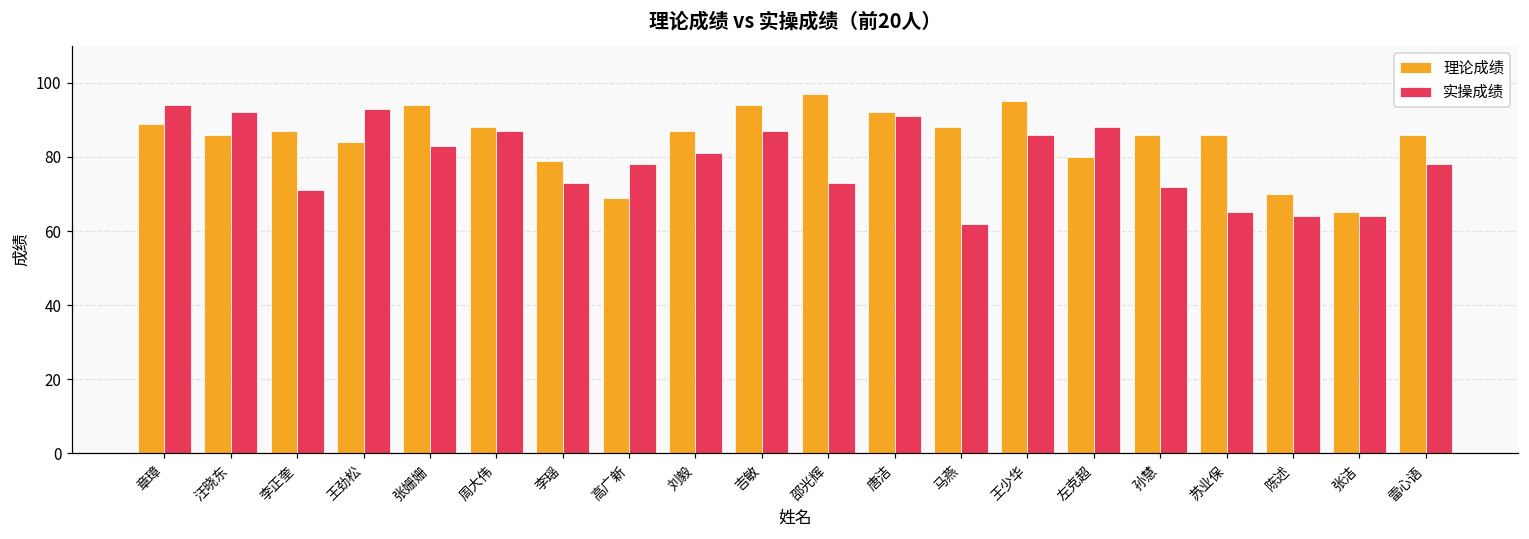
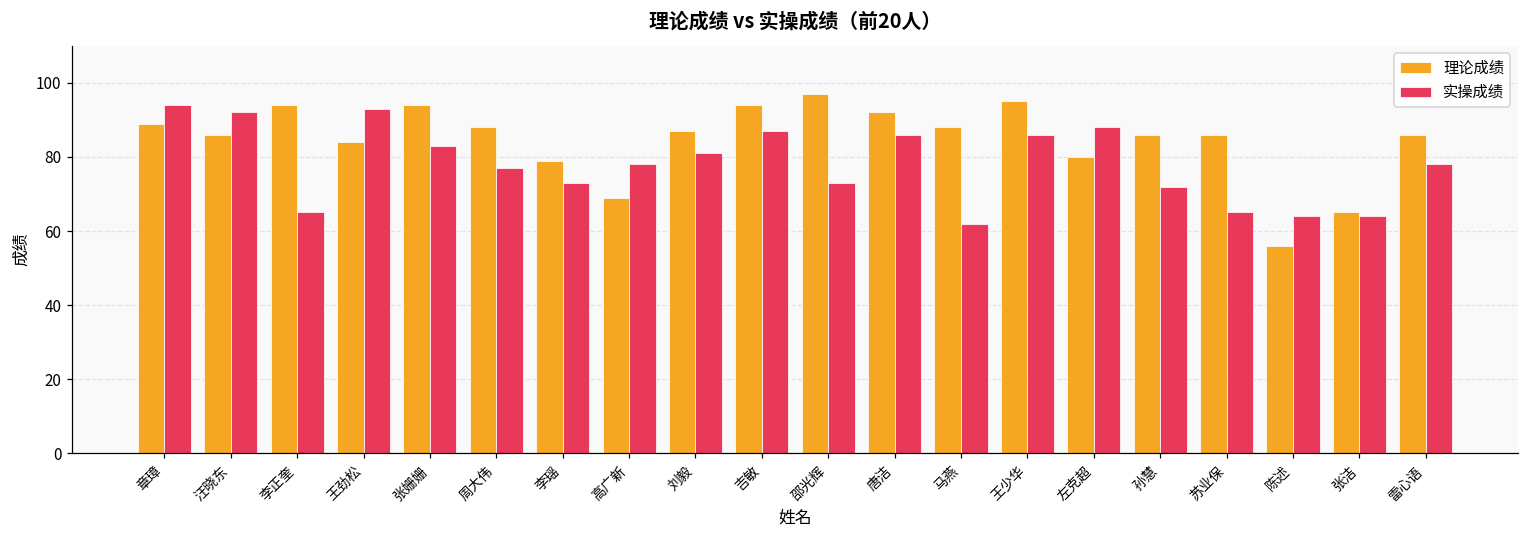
  {
    "理论成绩": {
      "章璋": 89,
      "汪晓东": 86,
-     "李正奎": 87,
+     "李正奎": 94,
      "王劲松": 84,
      "张姗姗": 94,
      "周大伟": 88,
      "李瑶": 79,
      "高广新": 69,
      "刘毅": 87,
      "吉敏": 94,
      "邵光辉": 97,
      "唐洁": 92,
      "马燕": 88,
      "王少华": 95,
      "左克超": 80,
      "孙慧": 86,
      "苏业保": 86,
-     "陈述": 70,
+     "陈述": 56,
      "张洁": 65,
      "雷心语": 86
    },
    "实操成绩": {
      "章璋": 94,
      "汪晓东": 92,
-     "李正奎": 71,
+     "李正奎": 65,
      "王劲松": 93,
      "张姗姗": 83,
-     "周大伟": 87,
+     "周大伟": 77,
      "李瑶": 73,
      "高广新": 78,
      "刘毅": 81,
      "吉敏": 87,
      "邵光辉": 73,
-     "唐洁": 91,
+     "唐洁": 86,
      "马燕": 62,
      "王少华": 86,
      "左克超": 88,
      "孙慧": 72,
      "苏业保": 65,
      "陈述": 64,
      "张洁": 64,
      "雷心语": 78
    }
  }
